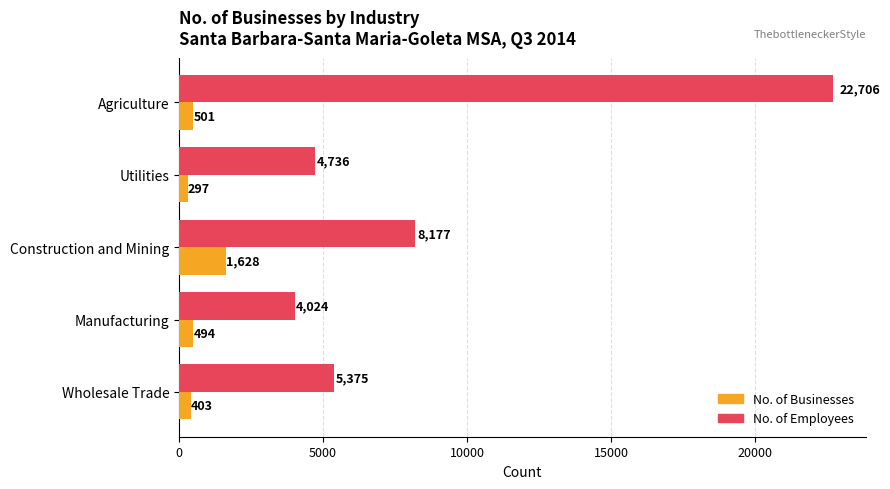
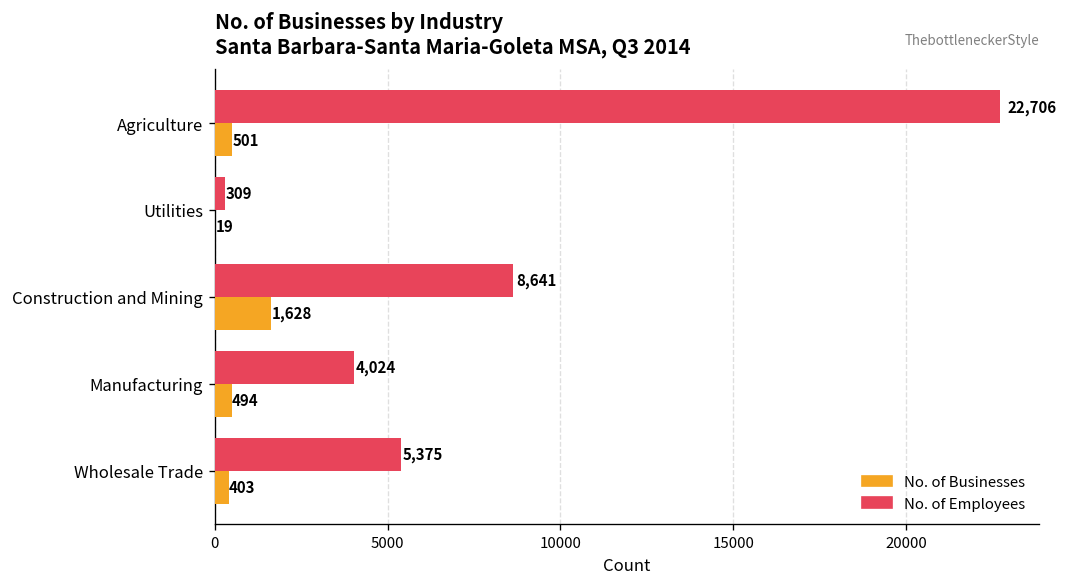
  {
    "No. of Businesses": {
      "Agriculture": "501",
-     "Utilities": "297",
+     "Utilities": "19",
      "Construction and Mining": "1,628",
      "Manufacturing": "494",
      "Wholesale Trade": "403"
    },
    "No. of Employees": {
      "Agriculture": "22,706",
-     "Utilities": "4,736",
-     "Construction and Mining": "8,177",
+     "Utilities": "309",
+     "Construction and Mining": "8,641",
      "Manufacturing": "4,024",
      "Wholesale Trade": "5,375"
    }
  }
